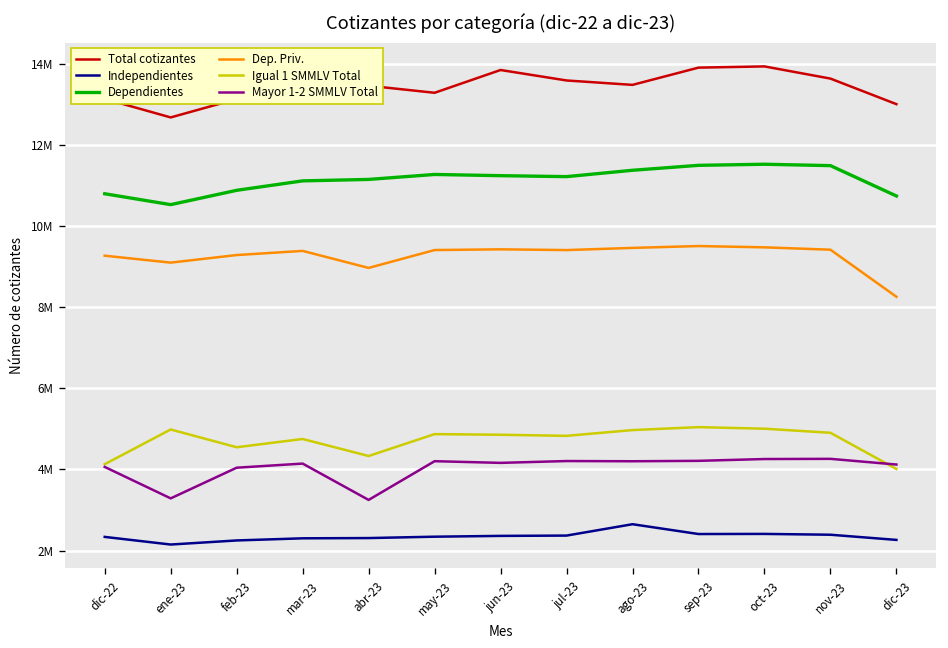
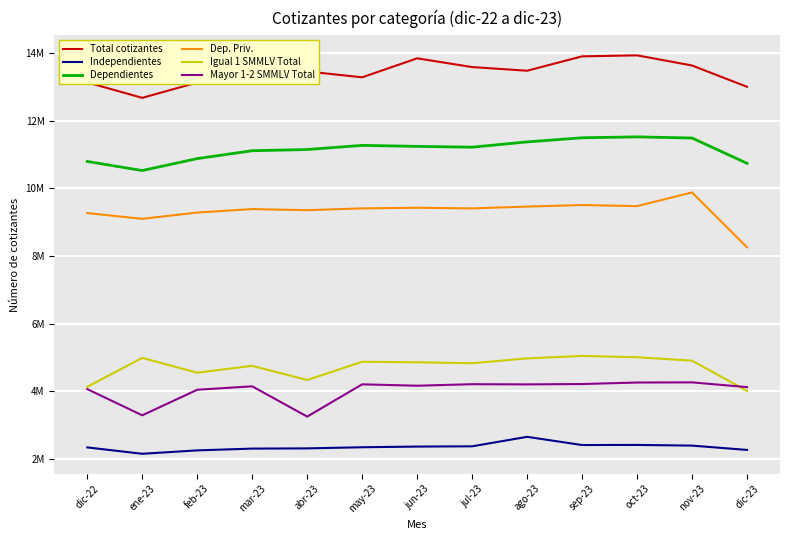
  {
    "Total cotizantes": {
      "ene-23": 12700000,
      "may-23": 13300000,
      "jun-23": 13800000,
      "jul-23": 13600000,
      "ago-23": 13500000,
      "sep-23": 13900000,
      "oct-23": 13900000,
      "nov-23": 13600000,
      "dic-23": 13000000
    },
    "Independientes": {
      "dic-22": 2300000,
      "ene-23": 2100000,
      "feb-23": 2300000,
      "mar-23": 2300000,
      "abr-23": 2300000,
      "may-23": 2300000,
      "jun-23": 2400000,
      "jul-23": 2400000,
      "ago-23": 2700000,
      "sep-23": 2400000,
      "oct-23": 2400000,
      "nov-23": 2400000,
      "dic-23": 2300000
    },
    "Dependientes": {
      "dic-22": 10800000,
      "ene-23": 10500000,
      "feb-23": 10900000,
      "mar-23": 11100000,
      "abr-23": 11100000,
      "may-23": 11300000,
      "jun-23": 11200000,
      "jul-23": 11200000,
      "ago-23": 11400000,
      "sep-23": 11500000,
      "oct-23": 11500000,
      "nov-23": 11500000,
      "dic-23": 10700000
    },
    "Dep. Priv.": {
      "dic-22": 9300000,
      "ene-23": 9100000,
      "feb-23": 9300000,
      "mar-23": 9400000,
-     "abr-23": 9000000,
+     "abr-23": 9400000,
      "may-23": 9400000,
      "jun-23": 9400000,
      "jul-23": 9400000,
      "ago-23": 9500000,
      "sep-23": 9500000,
      "oct-23": 9500000,
-     "nov-23": 9400000,
+     "nov-23": 9900000,
      "dic-23": 8300000
    },
    "Igual 1 SMMLV Total": {
      "ene-23": 5000000,
      "feb-23": 4500000,
      "mar-23": 4800000,
      "abr-23": 4300000,
      "may-23": 4900000,
      "jun-23": 4900000,
      "jul-23": 4800000,
      "ago-23": 5000000,
      "sep-23": 5000000,
      "oct-23": 5000000,
      "nov-23": 4900000,
      "dic-23": 4000000
    },
    "Mayor 1-2 SMMLV Total": {
      "ene-23": 3300000,
      "feb-23": 4000000,
      "mar-23": 4100000,
      "abr-23": 3200000,
      "may-23": 4200000,
      "jun-23": 4200000,
      "jul-23": 4200000,
      "ago-23": 4200000,
      "sep-23": 4200000,
      "oct-23": 4300000,
      "nov-23": 4300000,
      "dic-23": 4100000
    }
  }
